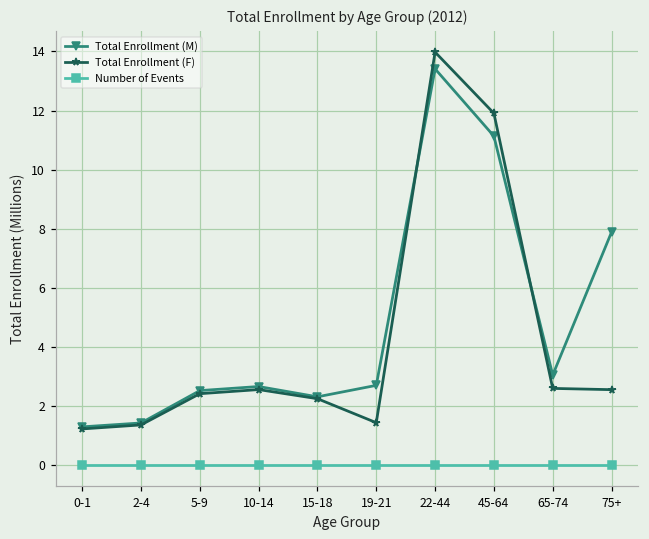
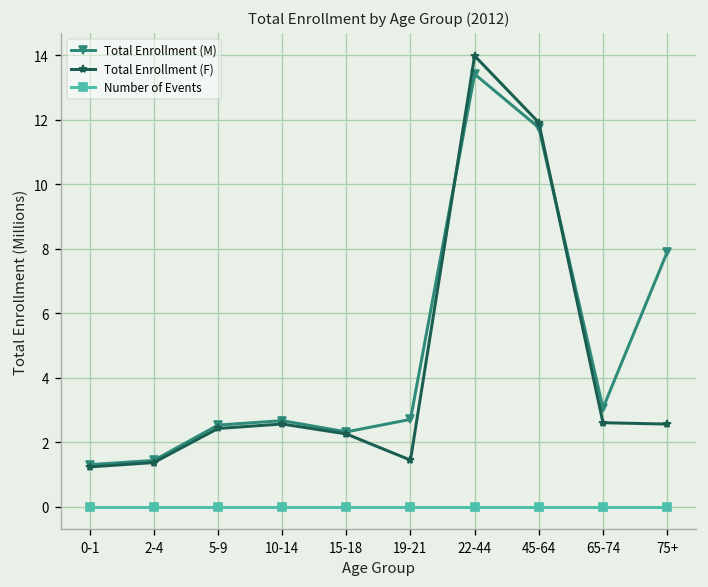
  {
    "Total Enrollment (M)": {
      "5-9": 2.5,
      "10-14": 2.7,
      "19-21": 2.7,
      "22-44": 13.4,
-     "45-64": 11.1,
+     "45-64": 11.8,
      "65-74": 3.1,
      "75+": 7.9
    },
    "Total Enrollment (F)": {
      "5-9": 2.4,
      "10-14": 2.6,
      "19-21": 1.4,
      "22-44": 14.0,
      "45-64": 11.9,
      "65-74": 2.6,
      "75+": 2.6
    },
    "Number of Events": {
      "0-1": 0.0,
      "2-4": 0.0,
      "5-9": 0.0,
      "10-14": 0.0,
      "15-18": 0.0,
      "19-21": 0.0,
      "22-44": 0.0,
      "45-64": 0.0,
      "65-74": 0.0,
      "75+": 0.0
    }
  }
